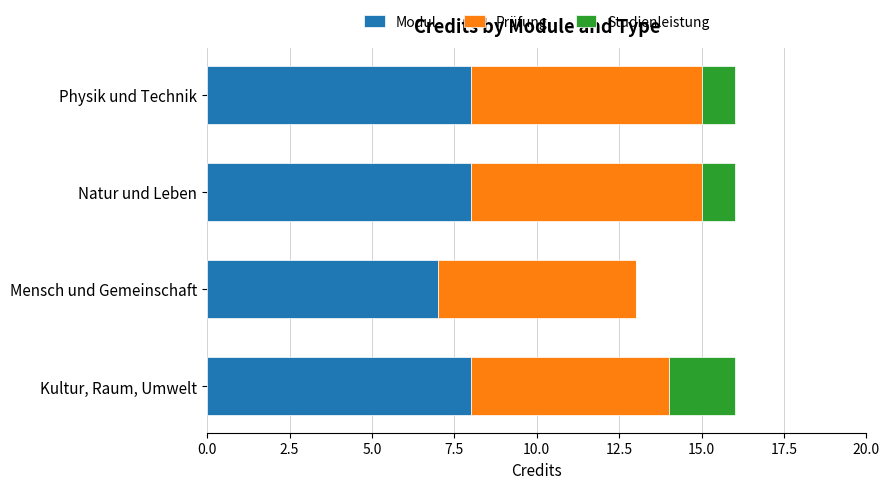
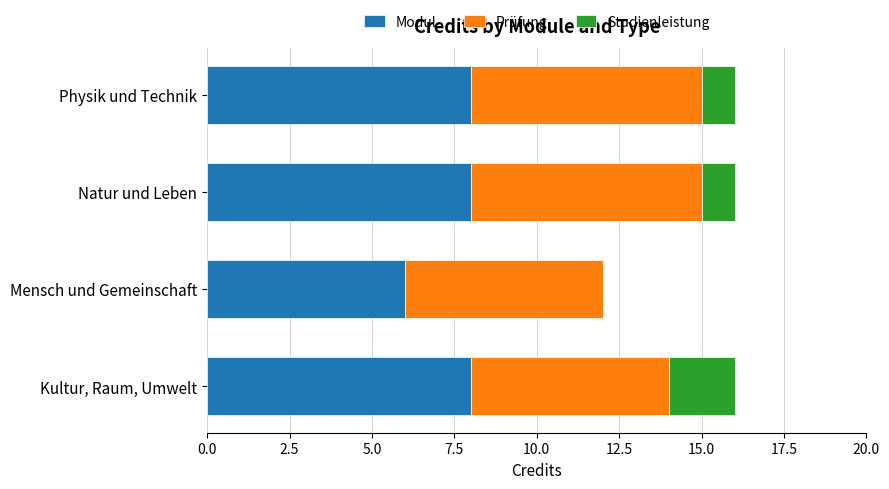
  {
    "Modul": {
      "Physik und Technik": 8,
      "Natur und Leben": 8,
-     "Mensch und Gemeinschaft": 7,
+     "Mensch und Gemeinschaft": 6,
      "Kultur, Raum, Umwelt": 8
    },
    "Prüfung": {
      "Physik und Technik": 7,
      "Natur und Leben": 7,
      "Mensch und Gemeinschaft": 6,
      "Kultur, Raum, Umwelt": 6
    },
    "Studienleistung": {
      "Physik und Technik": 1,
      "Natur und Leben": 1,
      "Mensch und Gemeinschaft": 0,
      "Kultur, Raum, Umwelt": 2
    }
  }
